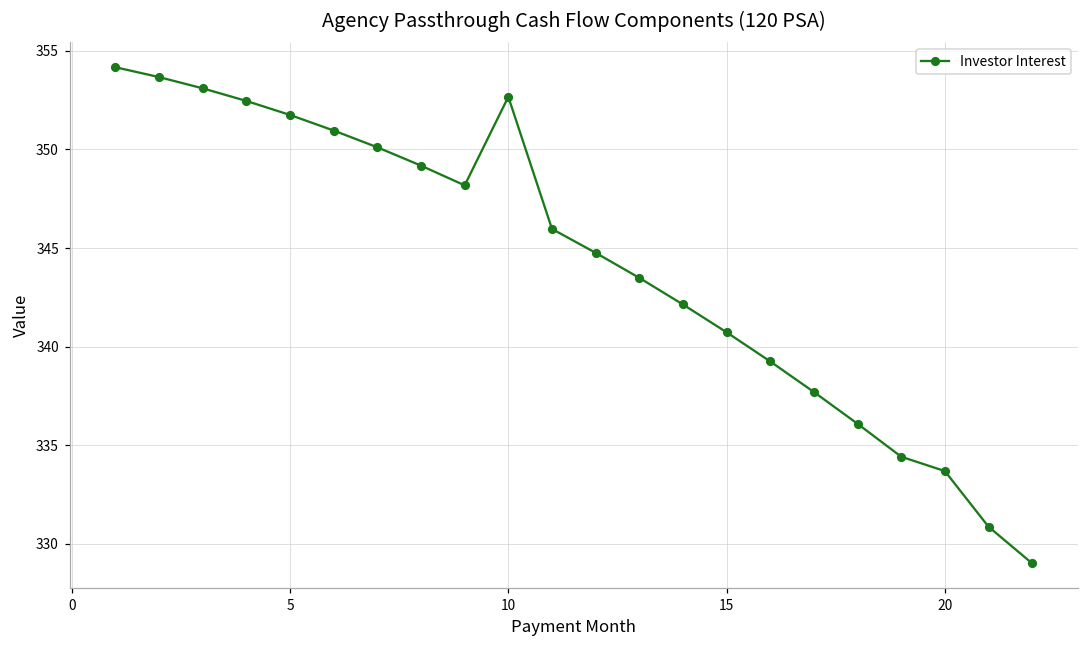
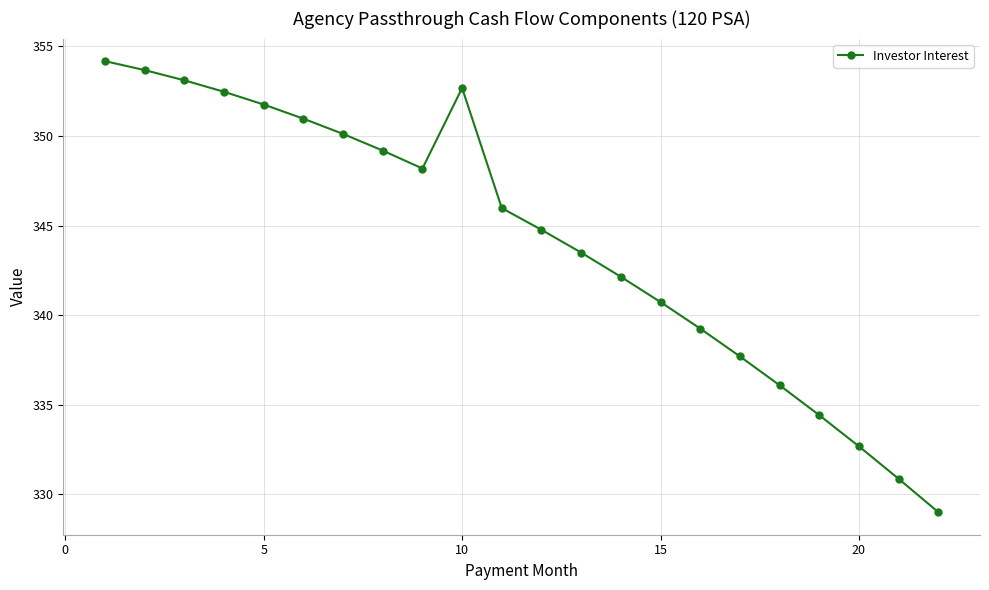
  {
    "5": 351.8,
    "10": 352.7,
    "15": 340.7,
-   "20": 333.7
+   "20": 332.7
  }
